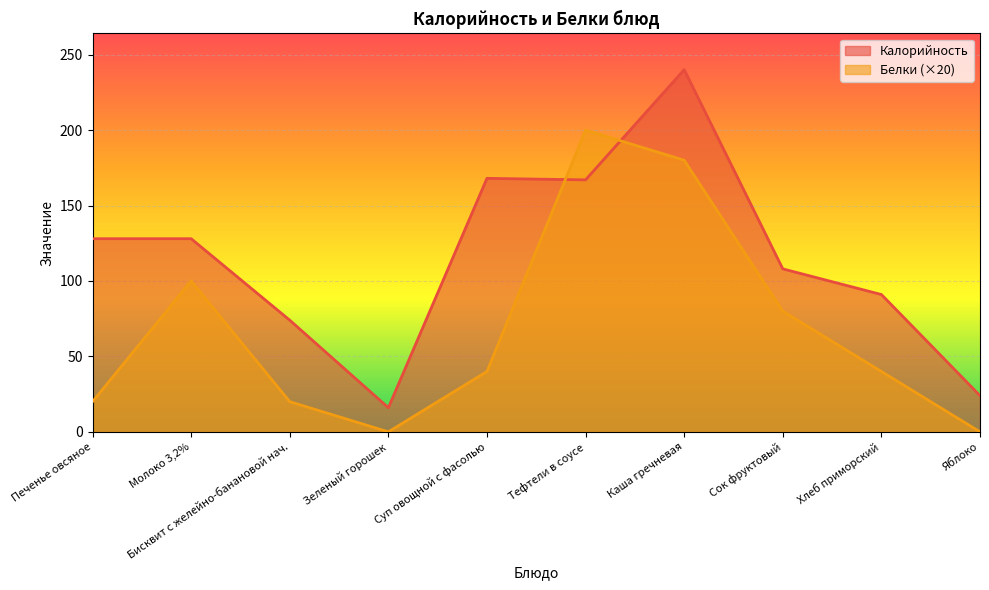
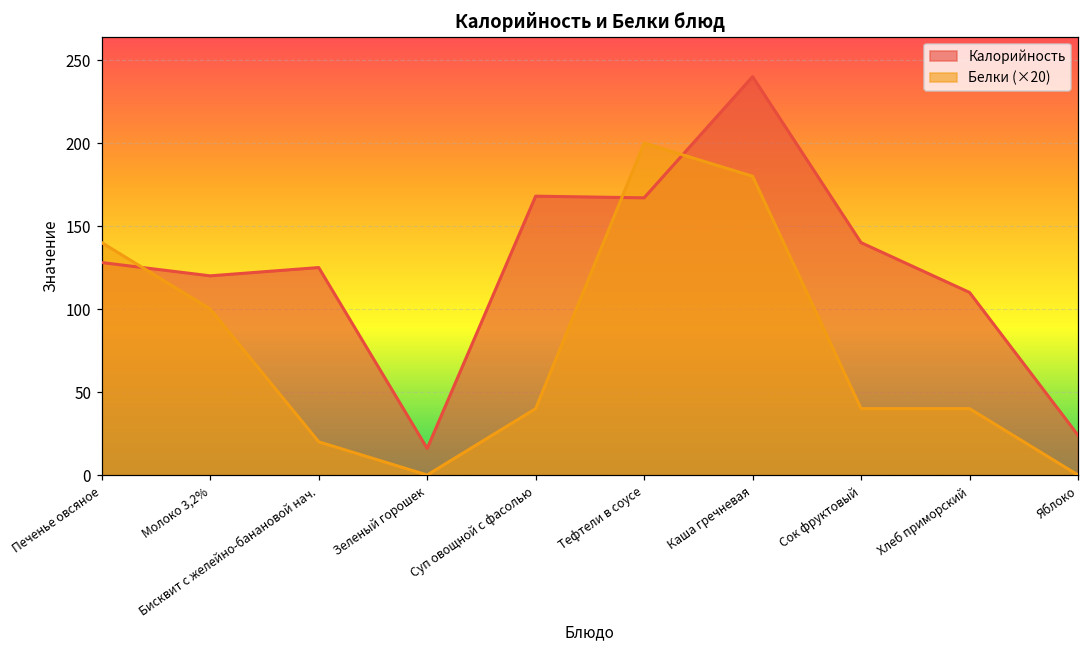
  {
    "Калорийность": {
      "Печенье овсяное": 128,
-     "Молоко 3,2%": 128,
-     "Бисквит с желейно-банановой нач.": 74,
+     "Молоко 3,2%": 120,
+     "Бисквит с желейно-банановой нач.": 125,
      "Зеленый горошек": 16,
      "Суп овощной с фасолью": 168,
      "Тефтели в соусе": 167,
      "Каша гречневая": 240,
-     "Сок фруктовый": 108,
-     "Хлеб приморский": 91,
+     "Сок фруктовый": 140,
+     "Хлеб приморский": 110,
      "Яблоко": 24
    },
    "Белки (×20)": {
-     "Печенье овсяное": 20,
+     "Печенье овсяное": 140,
      "Молоко 3,2%": 100,
      "Бисквит с желейно-банановой нач.": 20,
      "Зеленый горошек": 0,
      "Суп овощной с фасолью": 40,
      "Тефтели в соусе": 200,
      "Каша гречневая": 180,
-     "Сок фруктовый": 80,
+     "Сок фруктовый": 40,
      "Хлеб приморский": 40,
      "Яблоко": 0
    }
  }
